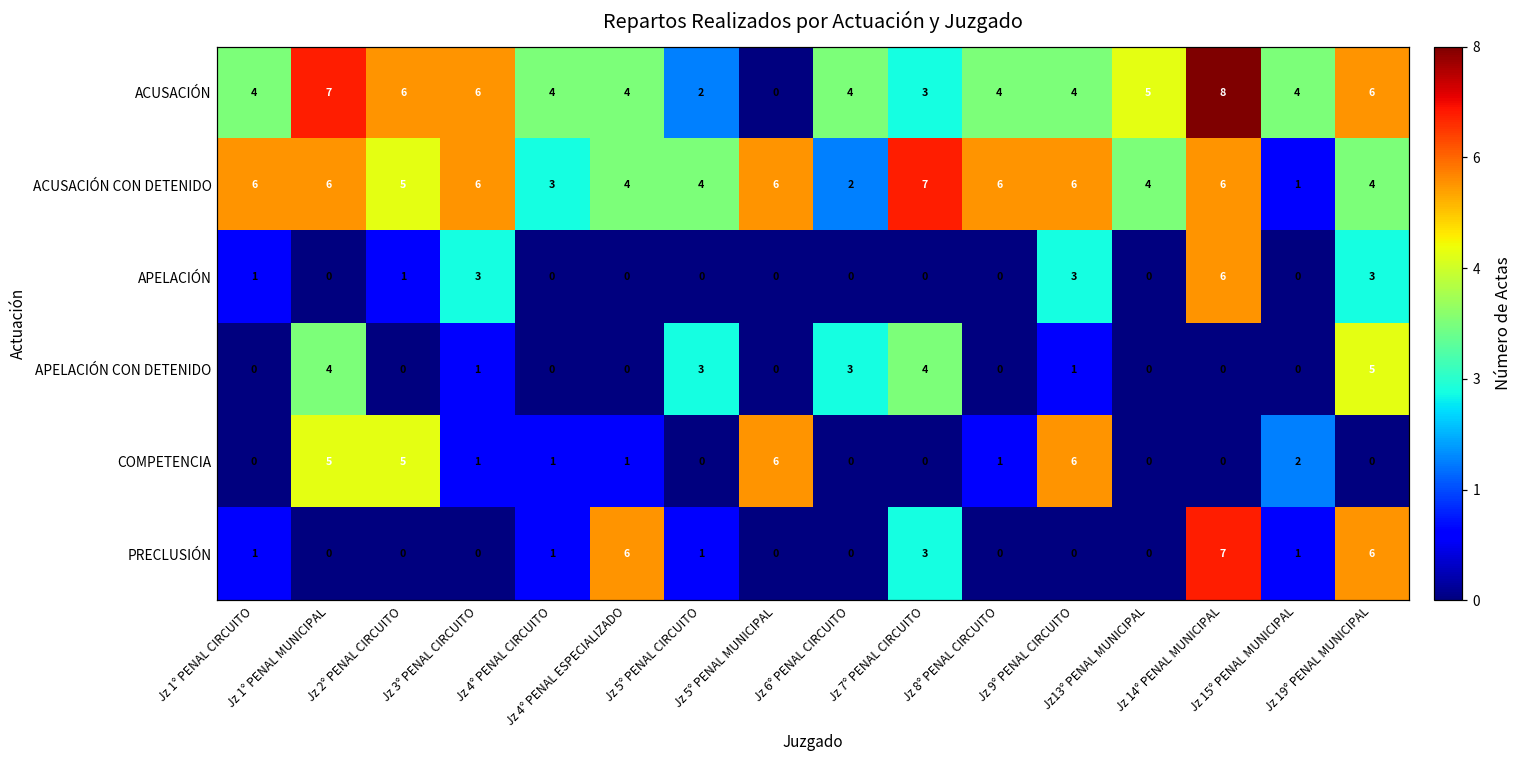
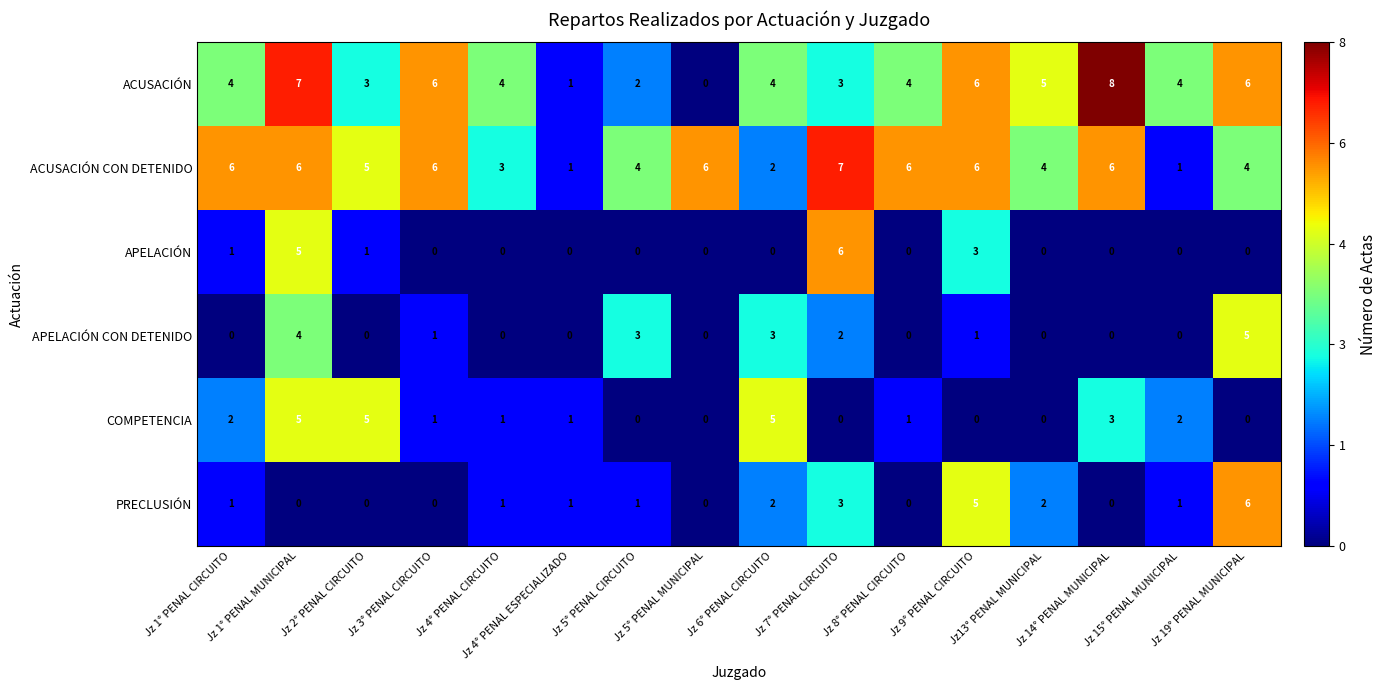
  {
    "ACUSACIÓN": {
      "Jz 1° PENAL CIRCUITO": 4,
      "Jz 1° PENAL MUNICIPAL": 7,
-     "Jz 2° PENAL CIRCUITO": 6,
+     "Jz 2° PENAL CIRCUITO": 3,
      "Jz 3° PENAL CIRCUITO": 6,
      "Jz 4° PENAL CIRCUITO": 4,
-     "Jz 4° PENAL ESPECIALIZADO": 4,
+     "Jz 4° PENAL ESPECIALIZADO": 1,
      "Jz 5° PENAL CIRCUITO": 2,
      "Jz 5° PENAL MUNICIPAL": 0,
      "Jz 6° PENAL CIRCUITO": 4,
      "Jz 7° PENAL CIRCUITO": 3,
      "Jz 8° PENAL CIRCUITO": 4,
-     "Jz 9° PENAL CIRCUITO": 4,
+     "Jz 9° PENAL CIRCUITO": 6,
      "Jz13° PENAL MUNICIPAL": 5,
      "Jz 14° PENAL MUNICIPAL": 8,
      "Jz 15° PENAL MUNICIPAL": 4,
      "Jz 19° PENAL MUNICIPAL": 6
    },
    "ACUSACIÓN CON DETENIDO": {
      "Jz 1° PENAL CIRCUITO": 6,
      "Jz 1° PENAL MUNICIPAL": 6,
      "Jz 2° PENAL CIRCUITO": 5,
      "Jz 3° PENAL CIRCUITO": 6,
      "Jz 4° PENAL CIRCUITO": 3,
-     "Jz 4° PENAL ESPECIALIZADO": 4,
+     "Jz 4° PENAL ESPECIALIZADO": 1,
      "Jz 5° PENAL CIRCUITO": 4,
      "Jz 5° PENAL MUNICIPAL": 6,
      "Jz 6° PENAL CIRCUITO": 2,
      "Jz 7° PENAL CIRCUITO": 7,
      "Jz 8° PENAL CIRCUITO": 6,
      "Jz 9° PENAL CIRCUITO": 6,
      "Jz13° PENAL MUNICIPAL": 4,
      "Jz 14° PENAL MUNICIPAL": 6,
      "Jz 15° PENAL MUNICIPAL": 1,
      "Jz 19° PENAL MUNICIPAL": 4
    },
    "APELACIÓN": {
      "Jz 1° PENAL CIRCUITO": 1,
-     "Jz 1° PENAL MUNICIPAL": 0,
+     "Jz 1° PENAL MUNICIPAL": 5,
      "Jz 2° PENAL CIRCUITO": 1,
-     "Jz 3° PENAL CIRCUITO": 3,
+     "Jz 3° PENAL CIRCUITO": 0,
      "Jz 4° PENAL CIRCUITO": 0,
      "Jz 4° PENAL ESPECIALIZADO": 0,
      "Jz 5° PENAL CIRCUITO": 0,
      "Jz 5° PENAL MUNICIPAL": 0,
      "Jz 6° PENAL CIRCUITO": 0,
-     "Jz 7° PENAL CIRCUITO": 0,
+     "Jz 7° PENAL CIRCUITO": 6,
      "Jz 8° PENAL CIRCUITO": 0,
      "Jz 9° PENAL CIRCUITO": 3,
      "Jz13° PENAL MUNICIPAL": 0,
-     "Jz 14° PENAL MUNICIPAL": 6,
+     "Jz 14° PENAL MUNICIPAL": 0,
      "Jz 15° PENAL MUNICIPAL": 0,
-     "Jz 19° PENAL MUNICIPAL": 3
+     "Jz 19° PENAL MUNICIPAL": 0
    },
    "APELACIÓN CON DETENIDO": {
      "Jz 1° PENAL CIRCUITO": 0,
      "Jz 1° PENAL MUNICIPAL": 4,
      "Jz 2° PENAL CIRCUITO": 0,
      "Jz 3° PENAL CIRCUITO": 1,
      "Jz 4° PENAL CIRCUITO": 0,
      "Jz 4° PENAL ESPECIALIZADO": 0,
      "Jz 5° PENAL CIRCUITO": 3,
      "Jz 5° PENAL MUNICIPAL": 0,
      "Jz 6° PENAL CIRCUITO": 3,
-     "Jz 7° PENAL CIRCUITO": 4,
+     "Jz 7° PENAL CIRCUITO": 2,
      "Jz 8° PENAL CIRCUITO": 0,
      "Jz 9° PENAL CIRCUITO": 1,
      "Jz13° PENAL MUNICIPAL": 0,
      "Jz 14° PENAL MUNICIPAL": 0,
      "Jz 15° PENAL MUNICIPAL": 0,
      "Jz 19° PENAL MUNICIPAL": 5
    },
    "COMPETENCIA": {
-     "Jz 1° PENAL CIRCUITO": 0,
+     "Jz 1° PENAL CIRCUITO": 2,
      "Jz 1° PENAL MUNICIPAL": 5,
      "Jz 2° PENAL CIRCUITO": 5,
      "Jz 3° PENAL CIRCUITO": 1,
      "Jz 4° PENAL CIRCUITO": 1,
      "Jz 4° PENAL ESPECIALIZADO": 1,
      "Jz 5° PENAL CIRCUITO": 0,
-     "Jz 5° PENAL MUNICIPAL": 6,
-     "Jz 6° PENAL CIRCUITO": 0,
+     "Jz 5° PENAL MUNICIPAL": 0,
+     "Jz 6° PENAL CIRCUITO": 5,
      "Jz 7° PENAL CIRCUITO": 0,
      "Jz 8° PENAL CIRCUITO": 1,
-     "Jz 9° PENAL CIRCUITO": 6,
+     "Jz 9° PENAL CIRCUITO": 0,
      "Jz13° PENAL MUNICIPAL": 0,
-     "Jz 14° PENAL MUNICIPAL": 0,
+     "Jz 14° PENAL MUNICIPAL": 3,
      "Jz 15° PENAL MUNICIPAL": 2,
      "Jz 19° PENAL MUNICIPAL": 0
    },
    "PRECLUSIÓN": {
      "Jz 1° PENAL CIRCUITO": 1,
      "Jz 1° PENAL MUNICIPAL": 0,
      "Jz 2° PENAL CIRCUITO": 0,
      "Jz 3° PENAL CIRCUITO": 0,
      "Jz 4° PENAL CIRCUITO": 1,
-     "Jz 4° PENAL ESPECIALIZADO": 6,
+     "Jz 4° PENAL ESPECIALIZADO": 1,
      "Jz 5° PENAL CIRCUITO": 1,
      "Jz 5° PENAL MUNICIPAL": 0,
-     "Jz 6° PENAL CIRCUITO": 0,
+     "Jz 6° PENAL CIRCUITO": 2,
      "Jz 7° PENAL CIRCUITO": 3,
      "Jz 8° PENAL CIRCUITO": 0,
-     "Jz 9° PENAL CIRCUITO": 0,
-     "Jz13° PENAL MUNICIPAL": 0,
-     "Jz 14° PENAL MUNICIPAL": 7,
+     "Jz 9° PENAL CIRCUITO": 5,
+     "Jz13° PENAL MUNICIPAL": 2,
+     "Jz 14° PENAL MUNICIPAL": 0,
      "Jz 15° PENAL MUNICIPAL": 1,
      "Jz 19° PENAL MUNICIPAL": 6
    }
  }
